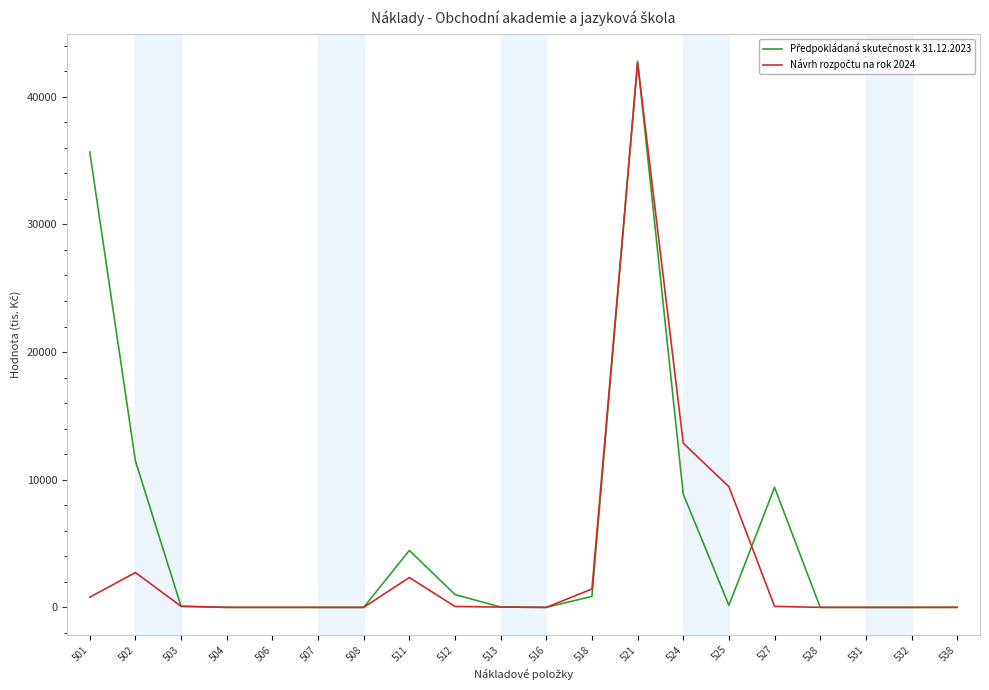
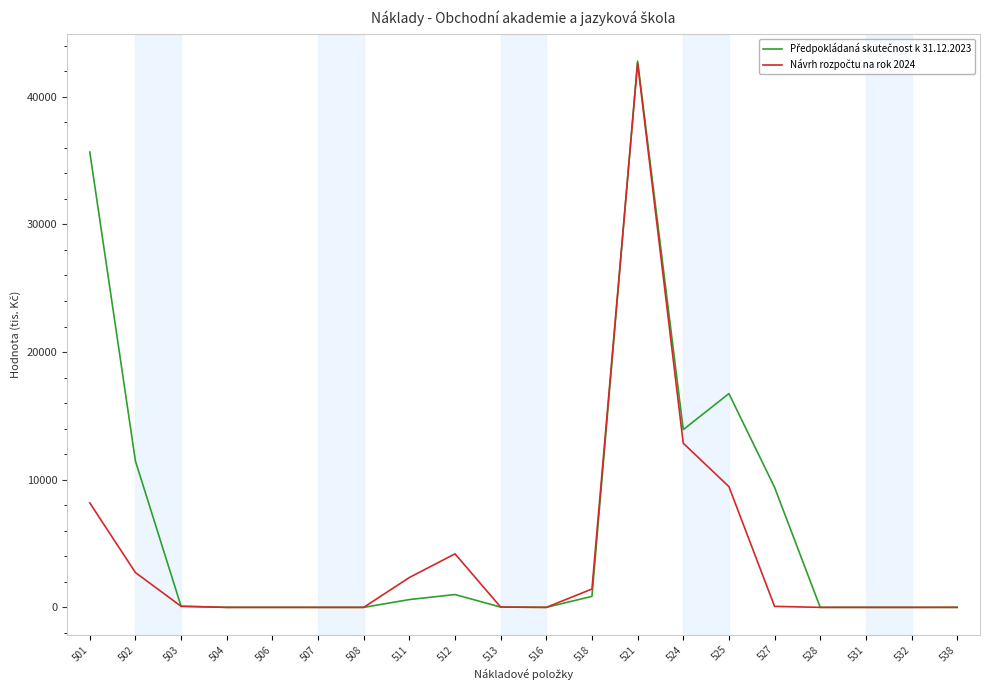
  {
    "Předpokládaná skutečnost k 31.12.2023": {
      "501": 35700,
      "502": 11500,
-     "511": 4500,
+     "511": 600,
      "512": 1000,
      "518": 900,
-     "524": 8900,
-     "525": 200,
+     "524": 13900,
+     "525": 16700,
      "527": 9400
    },
    "Návrh rozpočtu na rok 2024": {
-     "501": 800,
+     "501": 8200,
      "502": 2700,
      "511": 2300,
-     "512": 100,
+     "512": 4200,
      "518": 1400,
      "524": 12900,
      "525": 9500,
      "527": 100
    }
  }
